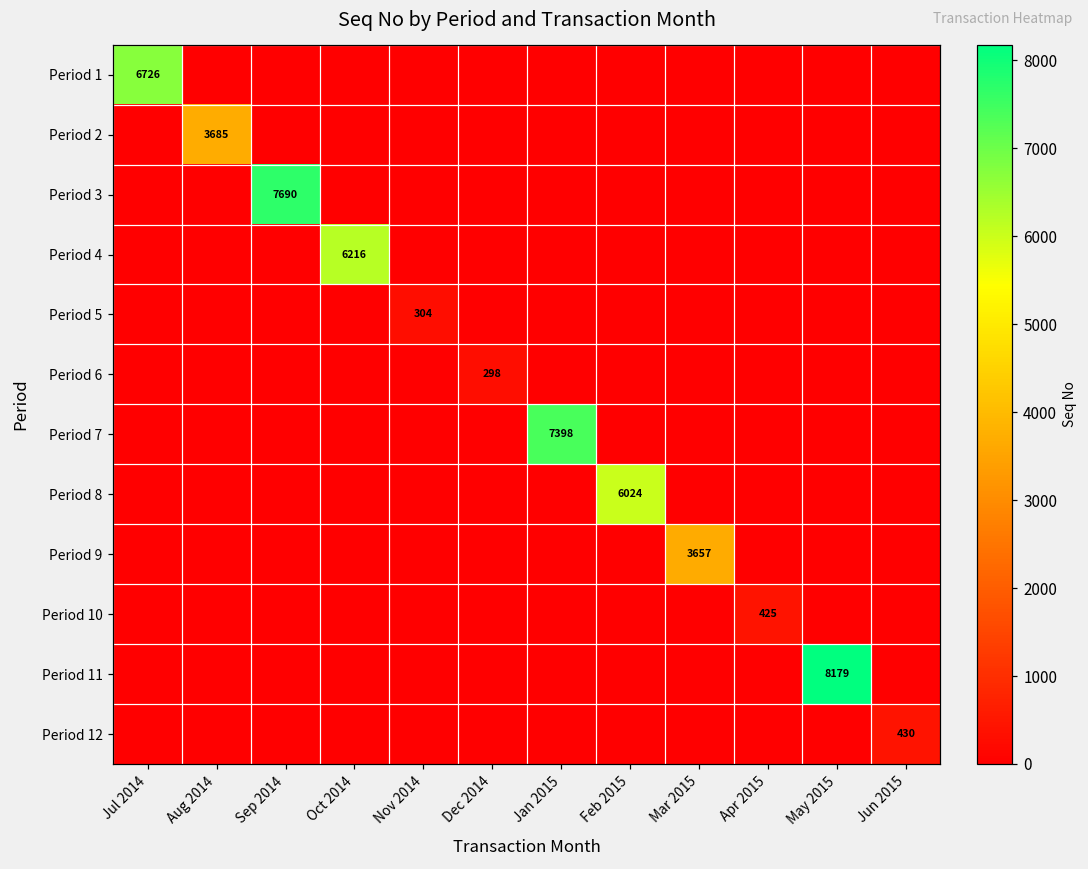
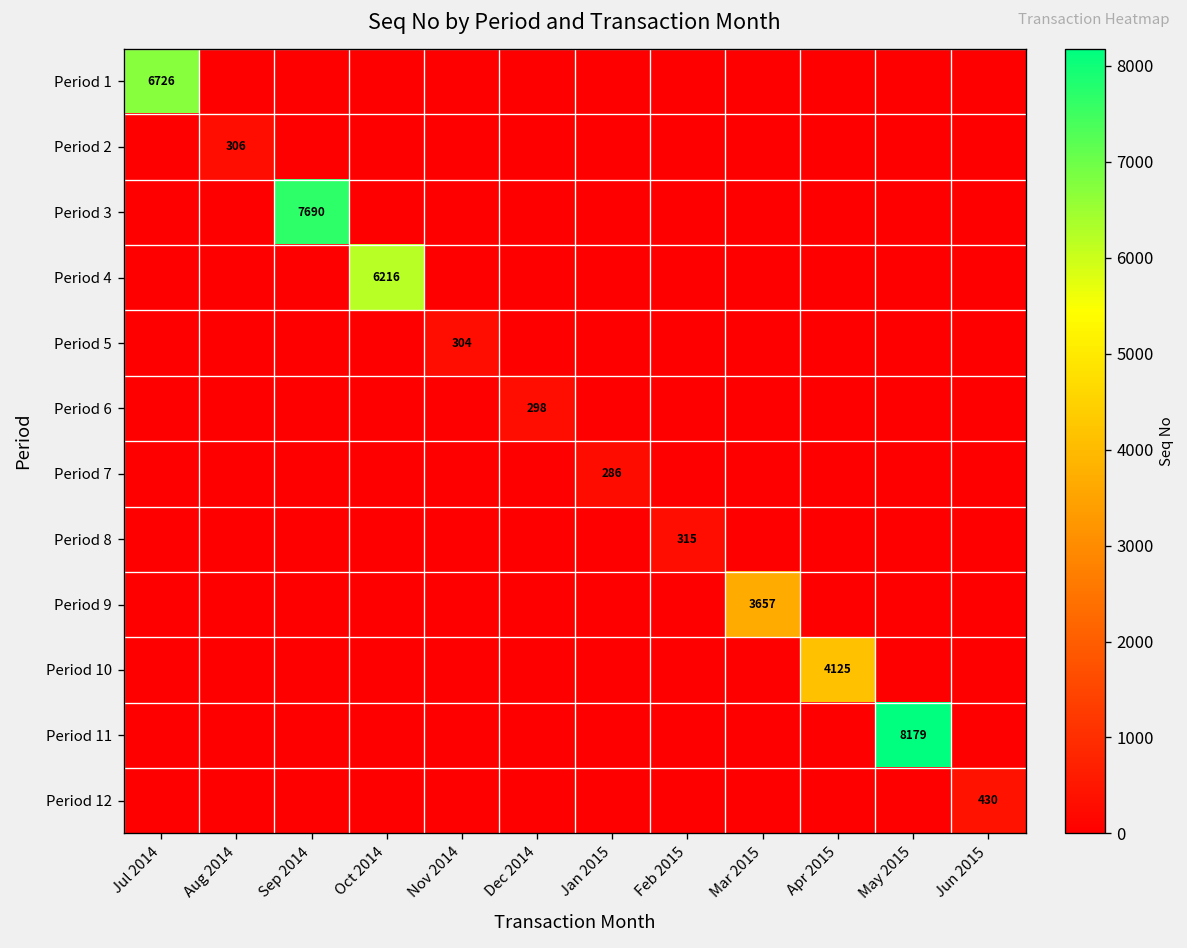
  {
    "Period 1": {
      "Jul 2014": 6726
    },
    "Period 2": {
-     "Aug 2014": 3685
+     "Aug 2014": 306
    },
    "Period 3": {
      "Sep 2014": 7690
    },
    "Period 4": {
      "Oct 2014": 6216
    },
    "Period 5": {
      "Nov 2014": 304
    },
    "Period 6": {
      "Dec 2014": 298
    },
    "Period 7": {
-     "Jan 2015": 7398
+     "Jan 2015": 286
    },
    "Period 8": {
-     "Feb 2015": 6024
+     "Feb 2015": 315
    },
    "Period 9": {
      "Mar 2015": 3657
    },
    "Period 10": {
-     "Apr 2015": 425
+     "Apr 2015": 4125
    },
    "Period 11": {
      "May 2015": 8179
    },
    "Period 12": {
      "Jun 2015": 430
    }
  }
